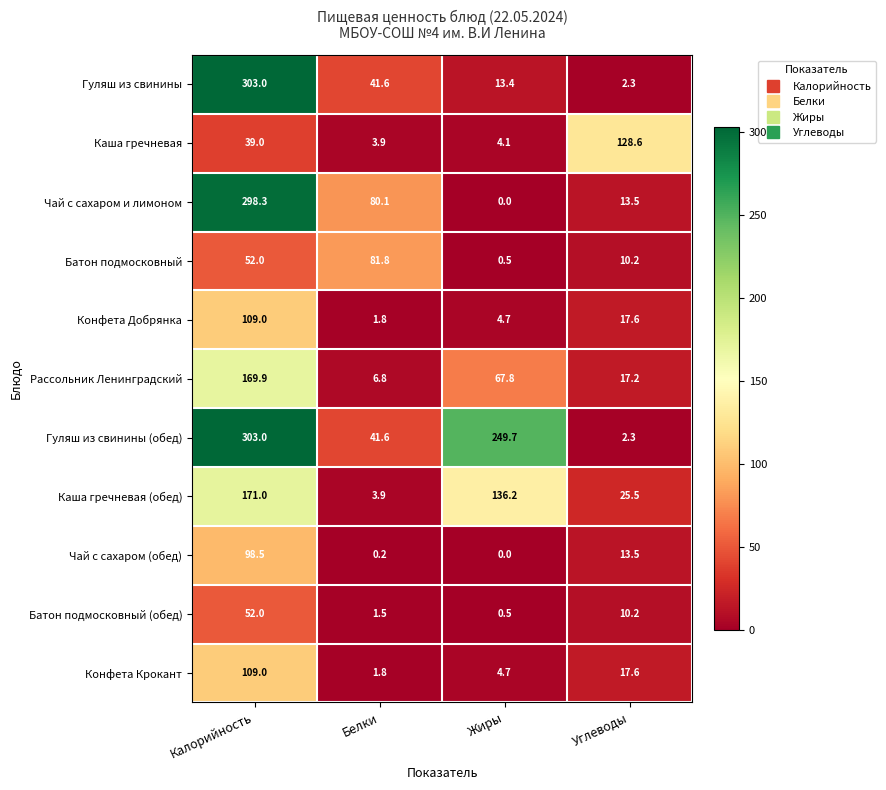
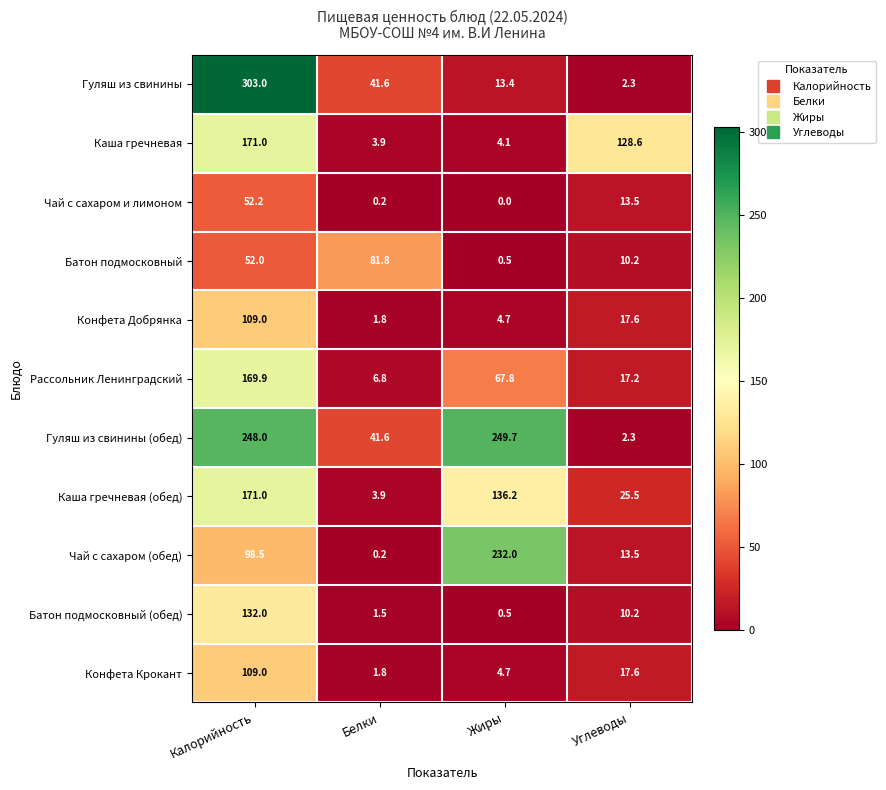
  {
    "Гуляш из свинины": {
      "Калорийность": 303.0,
      "Белки": 41.6,
      "Жиры": 13.4,
      "Углеводы": 2.3
    },
    "Каша гречневая": {
-     "Калорийность": 39.0,
+     "Калорийность": 171.0,
      "Белки": 3.9,
      "Жиры": 4.1,
      "Углеводы": 128.6
    },
    "Чай с сахаром и лимоном": {
-     "Калорийность": 298.3,
-     "Белки": 80.1,
+     "Калорийность": 52.2,
+     "Белки": 0.2,
      "Жиры": 0.0,
      "Углеводы": 13.5
    },
    "Батон подмосковный": {
      "Калорийность": 52.0,
      "Белки": 81.8,
      "Жиры": 0.5,
      "Углеводы": 10.2
    },
    "Конфета Добрянка": {
      "Калорийность": 109.0,
      "Белки": 1.8,
      "Жиры": 4.7,
      "Углеводы": 17.6
    },
    "Рассольник Ленинградский": {
      "Калорийность": 169.9,
      "Белки": 6.8,
      "Жиры": 67.8,
      "Углеводы": 17.2
    },
    "Гуляш из свинины (обед)": {
-     "Калорийность": 303.0,
+     "Калорийность": 248.0,
      "Белки": 41.6,
      "Жиры": 249.7,
      "Углеводы": 2.3
    },
    "Каша гречневая (обед)": {
      "Калорийность": 171.0,
      "Белки": 3.9,
      "Жиры": 136.2,
      "Углеводы": 25.5
    },
    "Чай с сахаром (обед)": {
      "Калорийность": 98.5,
      "Белки": 0.2,
-     "Жиры": 0.0,
+     "Жиры": 232.0,
      "Углеводы": 13.5
    },
    "Батон подмосковный (обед)": {
-     "Калорийность": 52.0,
+     "Калорийность": 132.0,
      "Белки": 1.5,
      "Жиры": 0.5,
      "Углеводы": 10.2
    },
    "Конфета Крокант": {
      "Калорийность": 109.0,
      "Белки": 1.8,
      "Жиры": 4.7,
      "Углеводы": 17.6
    }
  }
